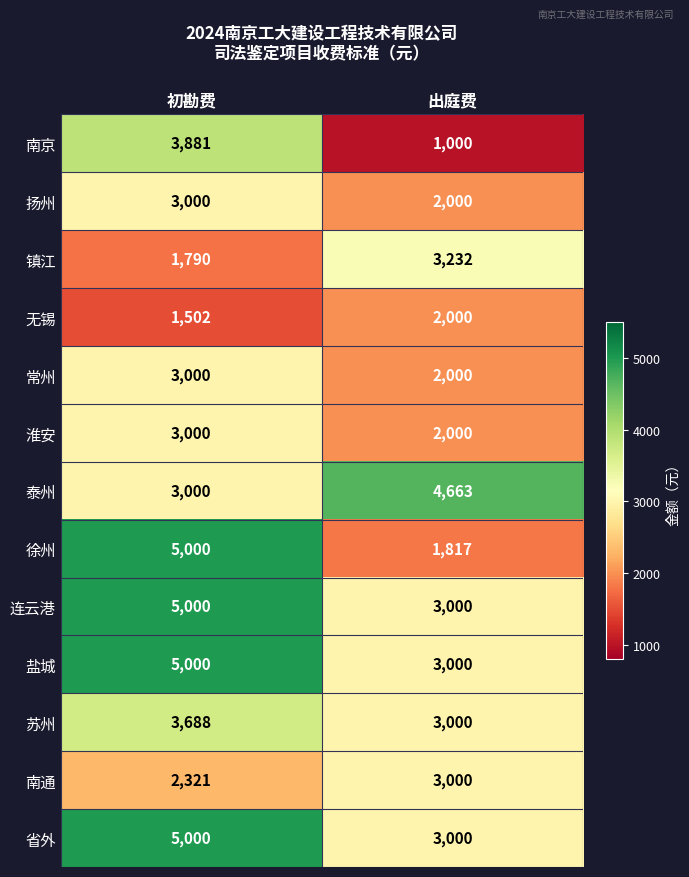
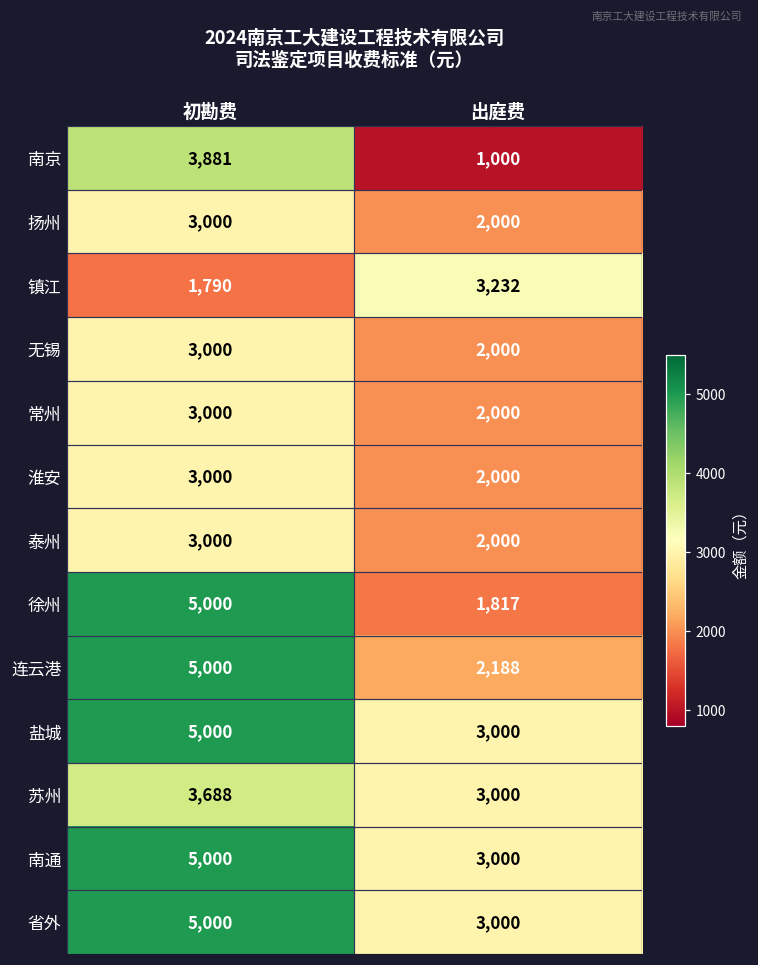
  {
    "南京": {
      "初勘费": "3,881",
      "出庭费": "1,000"
    },
    "扬州": {
      "初勘费": "3,000",
      "出庭费": "2,000"
    },
    "镇江": {
      "初勘费": "1,790",
      "出庭费": "3,232"
    },
    "无锡": {
-     "初勘费": "1,502",
+     "初勘费": "3,000",
      "出庭费": "2,000"
    },
    "常州": {
      "初勘费": "3,000",
      "出庭费": "2,000"
    },
    "淮安": {
      "初勘费": "3,000",
      "出庭费": "2,000"
    },
    "泰州": {
      "初勘费": "3,000",
-     "出庭费": "4,663"
+     "出庭费": "2,000"
    },
    "徐州": {
      "初勘费": "5,000",
      "出庭费": "1,817"
    },
    "连云港": {
      "初勘费": "5,000",
-     "出庭费": "3,000"
+     "出庭费": "2,188"
    },
    "盐城": {
      "初勘费": "5,000",
      "出庭费": "3,000"
    },
    "苏州": {
      "初勘费": "3,688",
      "出庭费": "3,000"
    },
    "南通": {
-     "初勘费": "2,321",
+     "初勘费": "5,000",
      "出庭费": "3,000"
    },
    "省外": {
      "初勘费": "5,000",
      "出庭费": "3,000"
    }
  }
